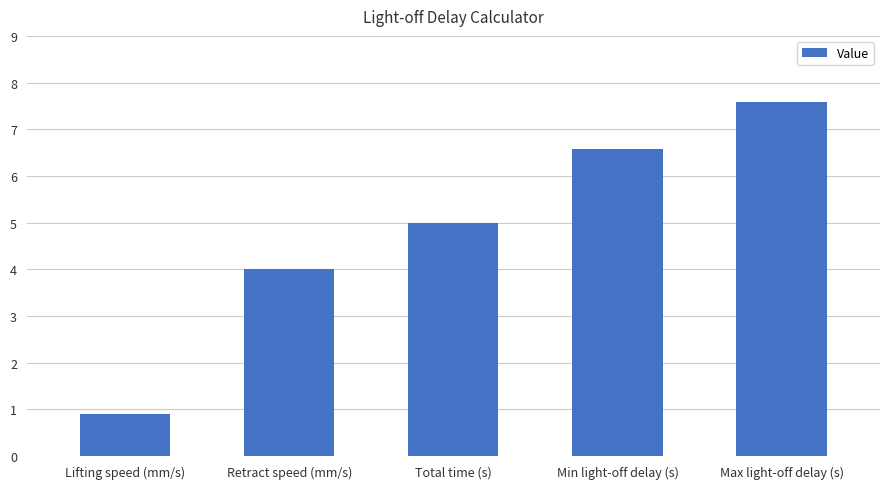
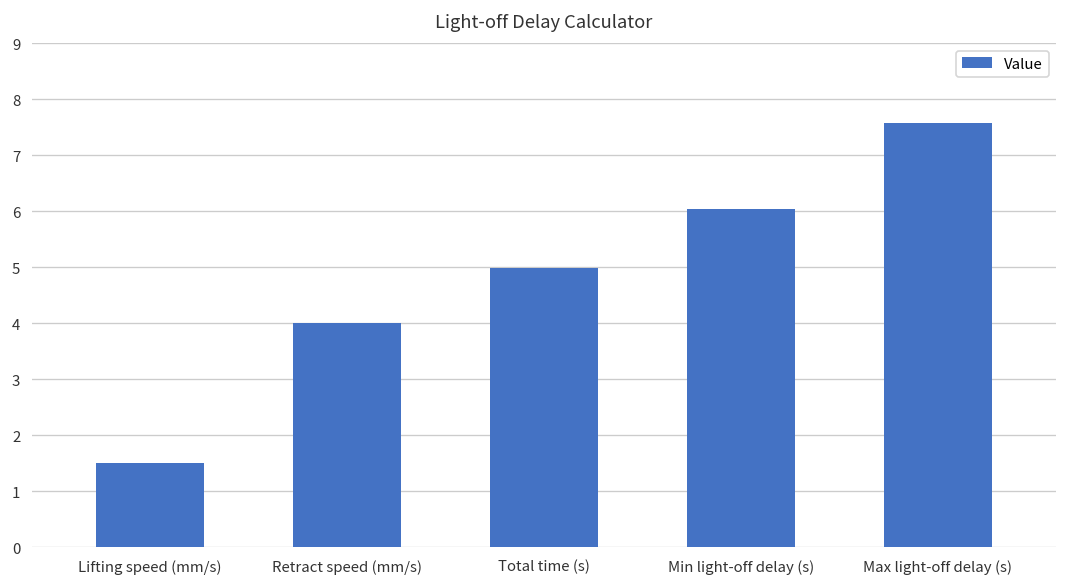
  {
-   "Lifting speed (mm/s)": 0.9,
+   "Lifting speed (mm/s)": 1.5,
    "Retract speed (mm/s)": 4.0,
    "Total time (s)": 5.0,
-   "Min light-off delay (s)": 6.6,
+   "Min light-off delay (s)": 6.0,
    "Max light-off delay (s)": 7.6
  }
